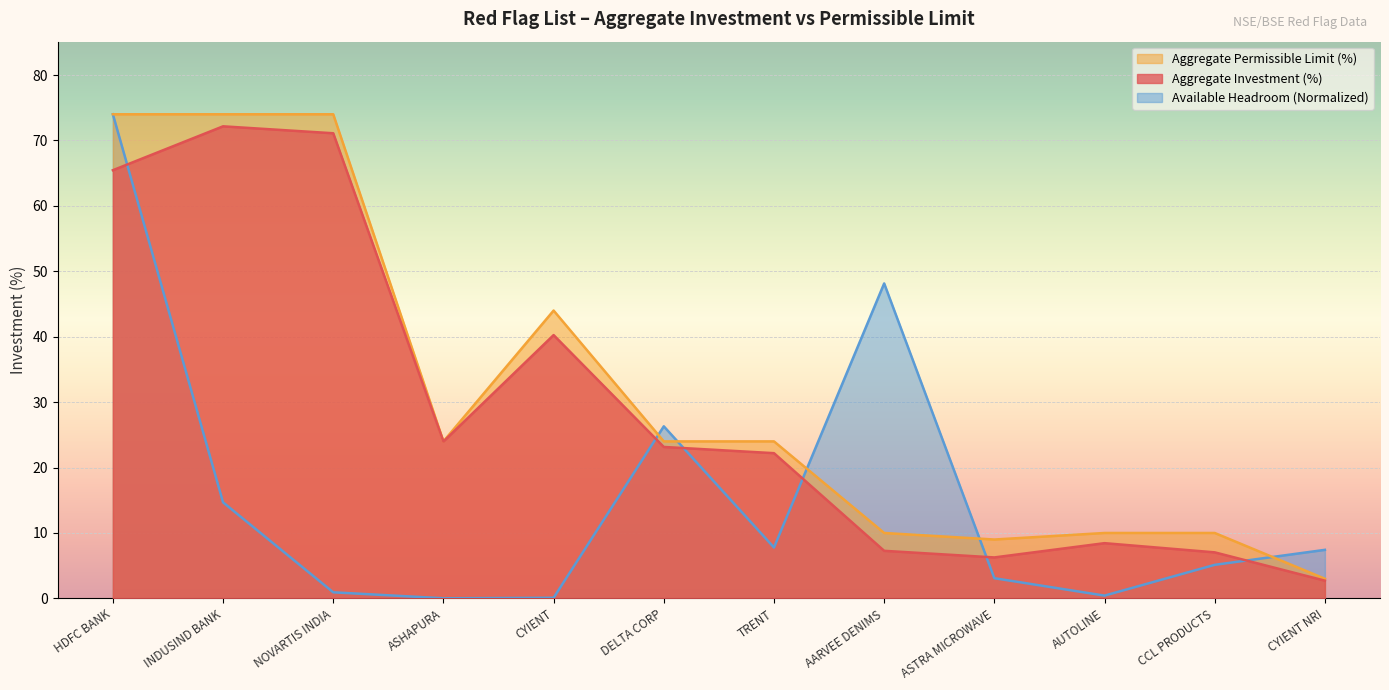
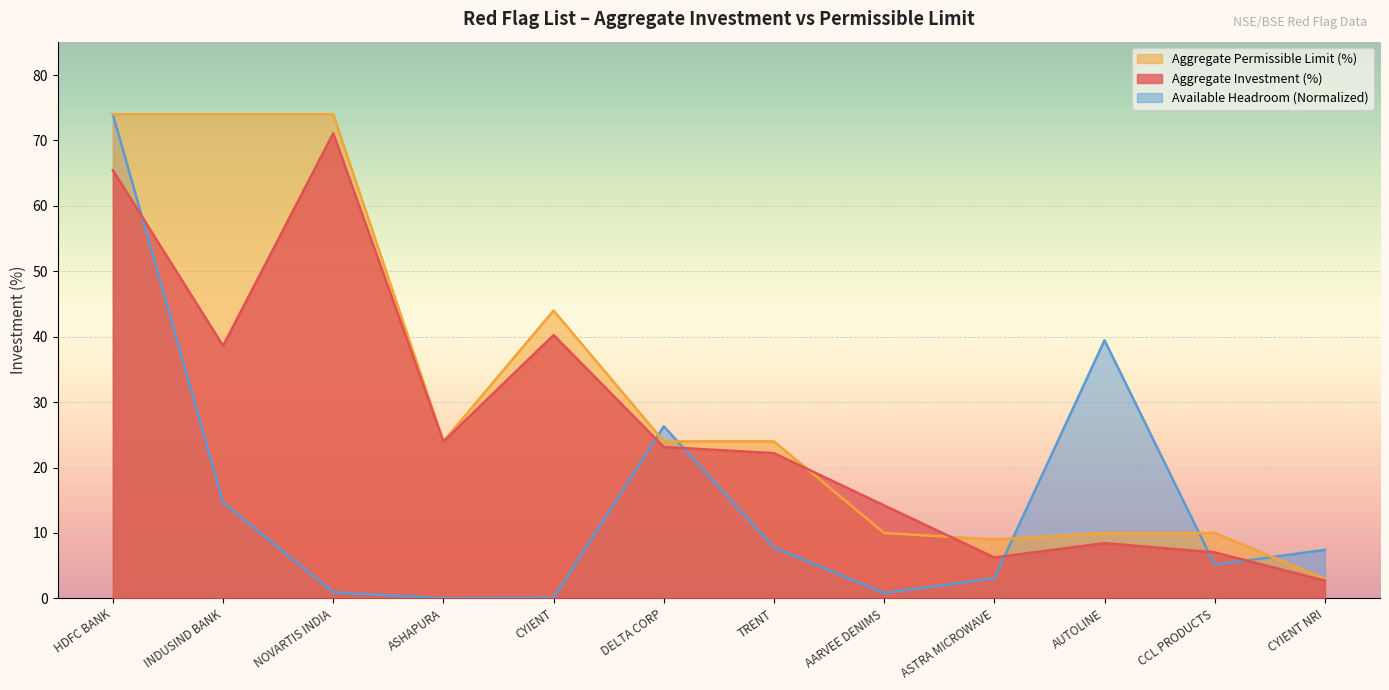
  {
    "Aggregate Permissible Limit (%)": {
      "INDUSIND BANK": 74,
      "NOVARTIS INDIA": 74,
      "CYIENT": 44,
      "DELTA CORP": 24,
      "TRENT": 24,
      "AARVEE DENIMS": 10,
      "ASTRA MICROWAVE": 9,
      "AUTOLINE": 10,
      "CCL PRODUCTS": 10
    },
    "Aggregate Investment (%)": {
      "HDFC BANK": 65,
-     "INDUSIND BANK": 72,
+     "INDUSIND BANK": 39,
      "NOVARTIS INDIA": 71,
      "CYIENT": 40,
      "DELTA CORP": 23,
      "TRENT": 22,
-     "AARVEE DENIMS": 7,
+     "AARVEE DENIMS": 14,
      "ASTRA MICROWAVE": 6,
      "AUTOLINE": 8,
      "CCL PRODUCTS": 7
    },
    "Available Headroom (Normalized)": {
      "INDUSIND BANK": 15,
      "NOVARTIS INDIA": 1,
      "ASHAPURA": 0,
      "CYIENT": 0,
      "DELTA CORP": 26,
      "TRENT": 8,
-     "AARVEE DENIMS": 48,
+     "AARVEE DENIMS": 1,
      "ASTRA MICROWAVE": 3,
-     "AUTOLINE": 0,
+     "AUTOLINE": 39,
      "CCL PRODUCTS": 5,
      "CYIENT NRI": 7
    }
  }
